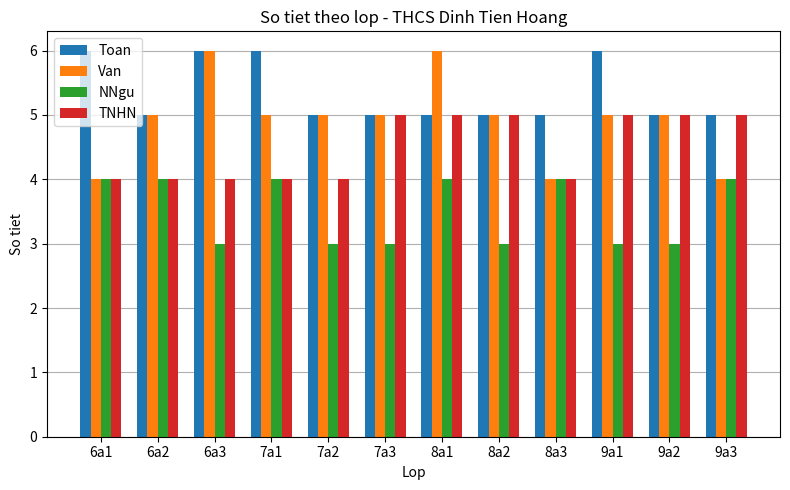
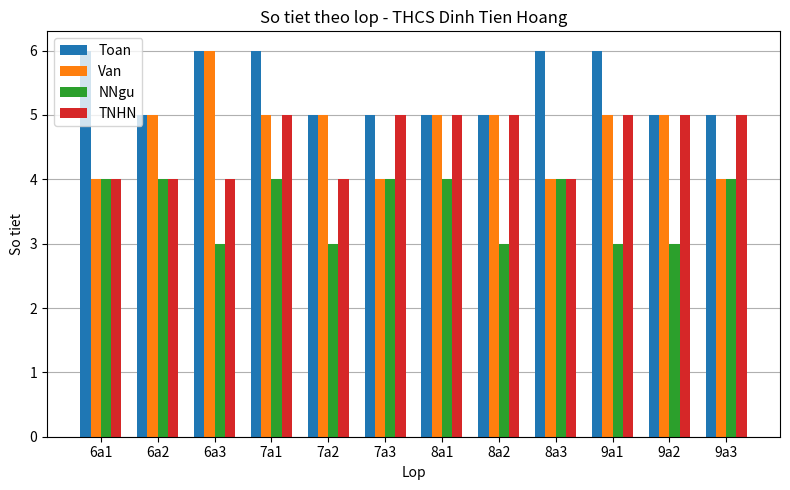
  {
    "Toan": {
      "6a3": 6,
      "7a1": 6,
      "7a2": 5,
      "7a3": 5,
      "8a1": 5,
      "8a2": 5,
-     "8a3": 5,
+     "8a3": 6,
      "9a1": 6,
      "9a2": 5,
      "9a3": 5
    },
    "Van": {
      "6a1": 4,
      "6a2": 5,
      "6a3": 6,
      "7a1": 5,
      "7a2": 5,
-     "7a3": 5,
-     "8a1": 6,
+     "7a3": 4,
+     "8a1": 5,
      "8a2": 5,
      "8a3": 4,
      "9a1": 5,
      "9a2": 5,
      "9a3": 4
    },
    "NNgu": {
      "6a1": 4,
      "6a2": 4,
      "6a3": 3,
      "7a1": 4,
      "7a2": 3,
-     "7a3": 3,
+     "7a3": 4,
      "8a1": 4,
      "8a2": 3,
      "8a3": 4,
      "9a1": 3,
      "9a2": 3,
      "9a3": 4
    },
    "TNHN": {
      "6a1": 4,
      "6a2": 4,
      "6a3": 4,
-     "7a1": 4,
+     "7a1": 5,
      "7a2": 4,
      "7a3": 5,
      "8a1": 5,
      "8a2": 5,
      "8a3": 4,
      "9a1": 5,
      "9a2": 5,
      "9a3": 5
    }
  }
